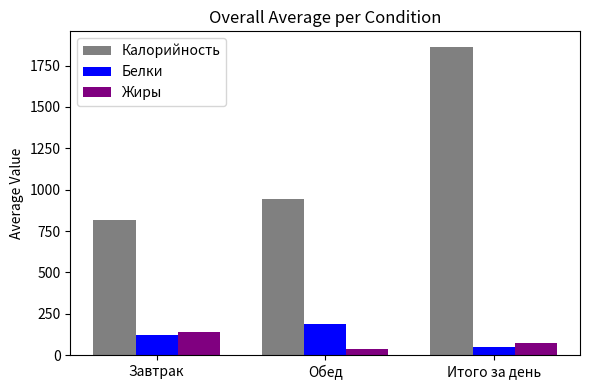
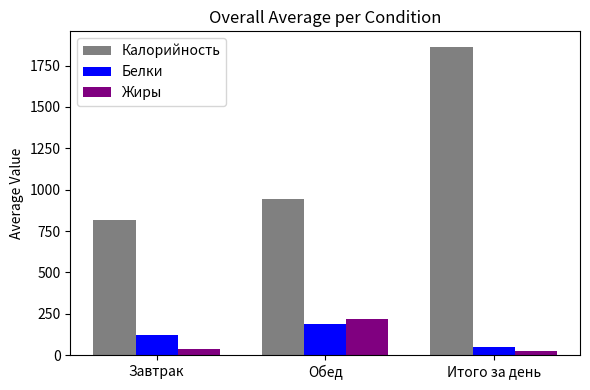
  {
    "Калорийность": {
      "Завтрак": 820,
      "Обед": 940,
      "Итого за день": 1860
    },
    "Белки": {
      "Завтрак": 120,
      "Обед": 190,
      "Итого за день": 50
    },
    "Жиры": {
-     "Завтрак": 140,
-     "Обед": 40,
-     "Итого за день": 70
+     "Завтрак": 40,
+     "Обед": 220,
+     "Итого за день": 20
    }
  }
